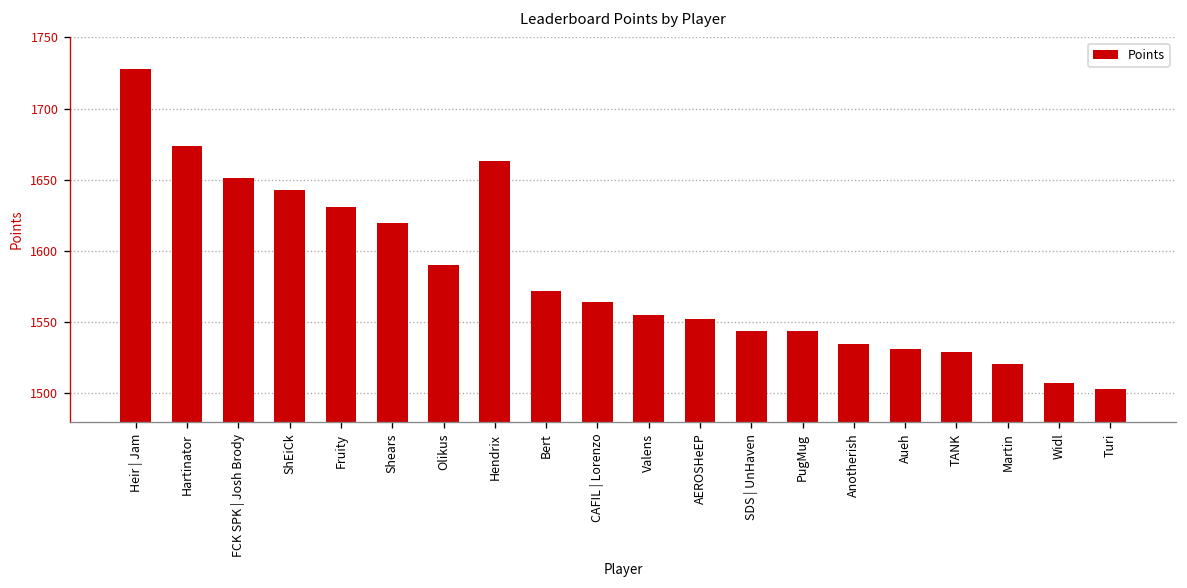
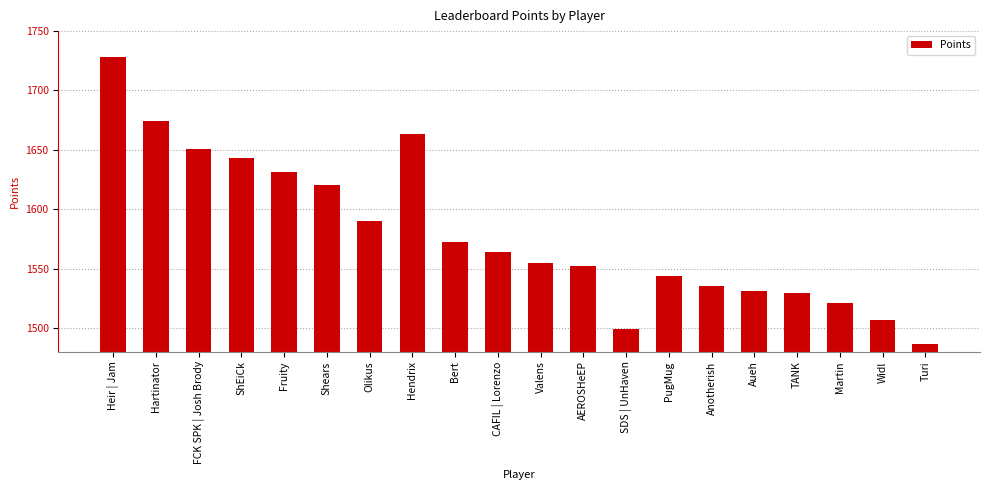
  {
    "Heir | Jam": 1728,
    "Hartinator": 1674,
    "FCK SPK | Josh Brody": 1651,
    "ShEiCk": 1643,
    "Fruity": 1631,
    "Shears": 1620,
    "Olikus": 1590,
    "Hendrix": 1663,
    "Bert": 1572,
    "CAFIL | Lorenzo": 1564,
    "Valens": 1555,
    "AEROSHeEP": 1552,
-   "SDS | UnHaven": 1544,
+   "SDS | UnHaven": 1499,
    "PugMug": 1544,
    "Anotherish": 1535,
    "Aueh": 1531,
    "TANK": 1529,
    "Martin": 1521,
    "Widl": 1507,
-   "Turi": 1503
+   "Turi": 1486
  }
